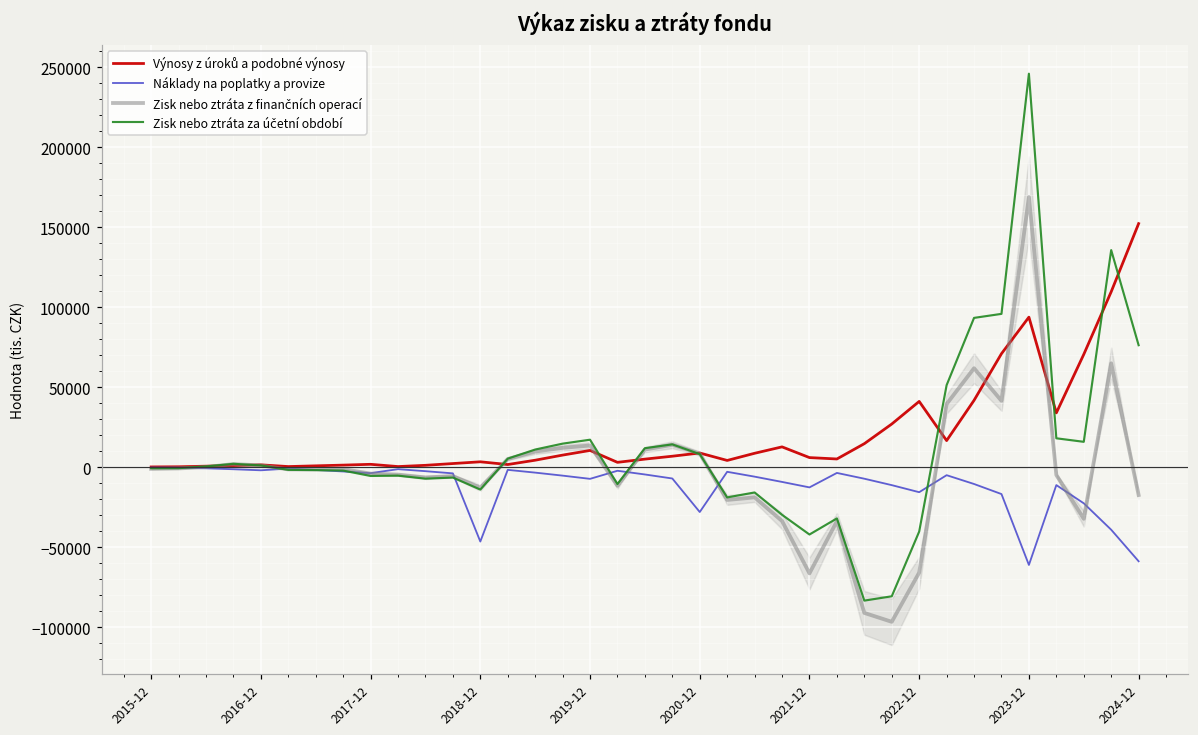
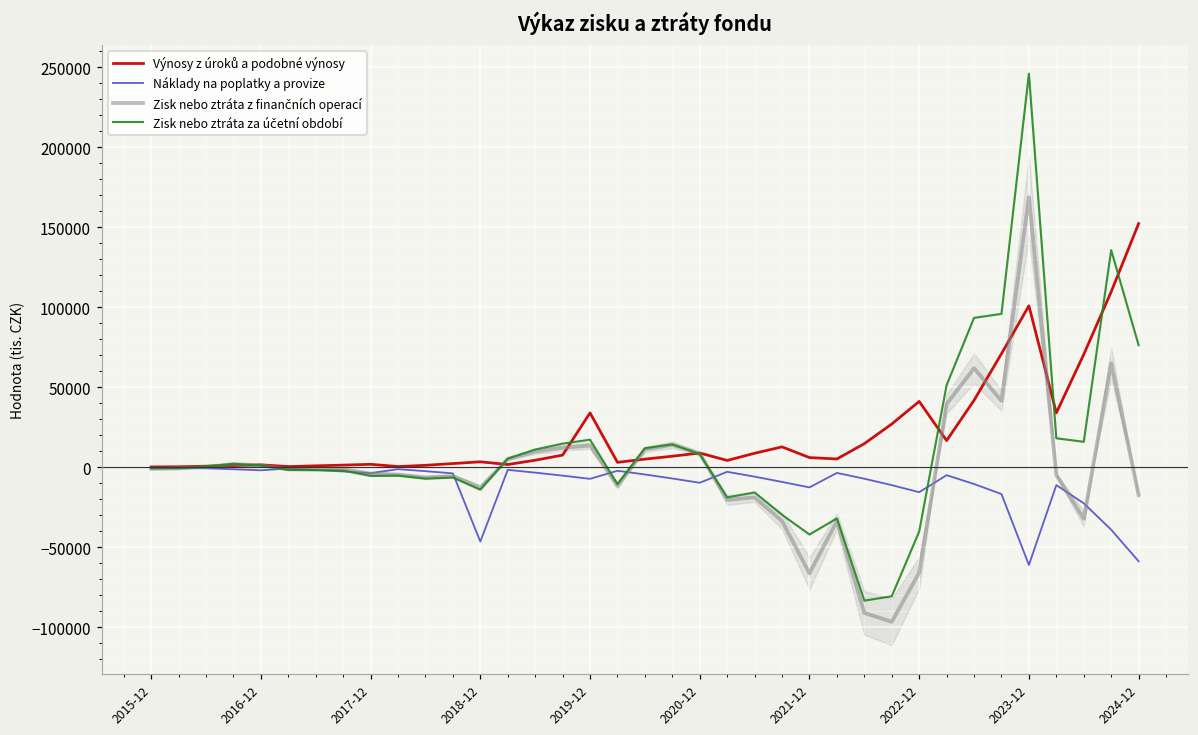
  {
    "Výnosy z úroků a podobné výnosy": {
      "2017-12": 2000,
      "2018-12": 3000,
-     "2019-12": 11000,
+     "2019-12": 34000,
      "2021-12": 6000,
      "2022-12": 41000,
-     "2023-12": 94000,
+     "2023-12": 101000,
      "2024-12": 152000
    },
    "Náklady na poplatky a provize": {
      "2016-12": -2000,
      "2018-12": -46000,
      "2019-12": -7000,
-     "2020-12": -28000,
+     "2020-12": -10000,
      "2021-12": -13000,
      "2022-12": -16000,
      "2023-12": -61000,
      "2024-12": -59000
    },
    "Zisk nebo ztráta za účetní období": {
      "2021-12": -42000,
      "2022-12": -40000,
      "2023-12": 246000,
      "2024-12": 76000
    }
  }
